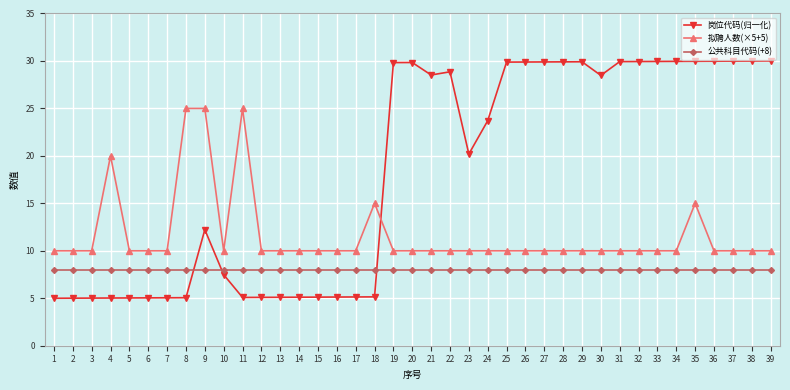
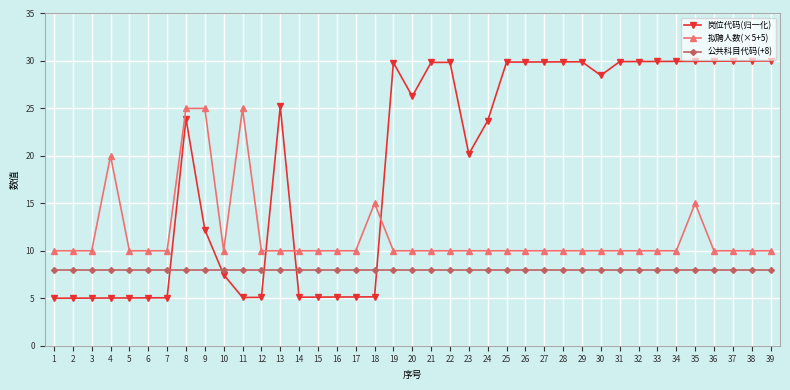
  {
    "岗位代码(归一化)": {
      "1": 5,
      "2": 5,
      "3": 5,
      "4": 5,
      "5": 5,
      "6": 5,
      "7": 5,
-     "8": 5,
+     "8": 24,
      "9": 12,
      "10": 7,
      "11": 5,
      "12": 5,
-     "13": 5,
+     "13": 25,
      "14": 5,
      "15": 5,
      "16": 5,
      "17": 5,
      "18": 5,
      "19": 30,
-     "20": 30,
-     "21": 29,
-     "22": 29,
+     "20": 26,
+     "21": 30,
+     "22": 30,
      "23": 20,
      "24": 24,
      "25": 30,
      "26": 30,
      "27": 30,
      "28": 30,
      "29": 30,
      "30": 28,
      "31": 30,
      "32": 30,
      "33": 30,
      "34": 30,
      "35": 30,
      "36": 30,
      "37": 30,
      "38": 30,
      "39": 30
    }
  }
